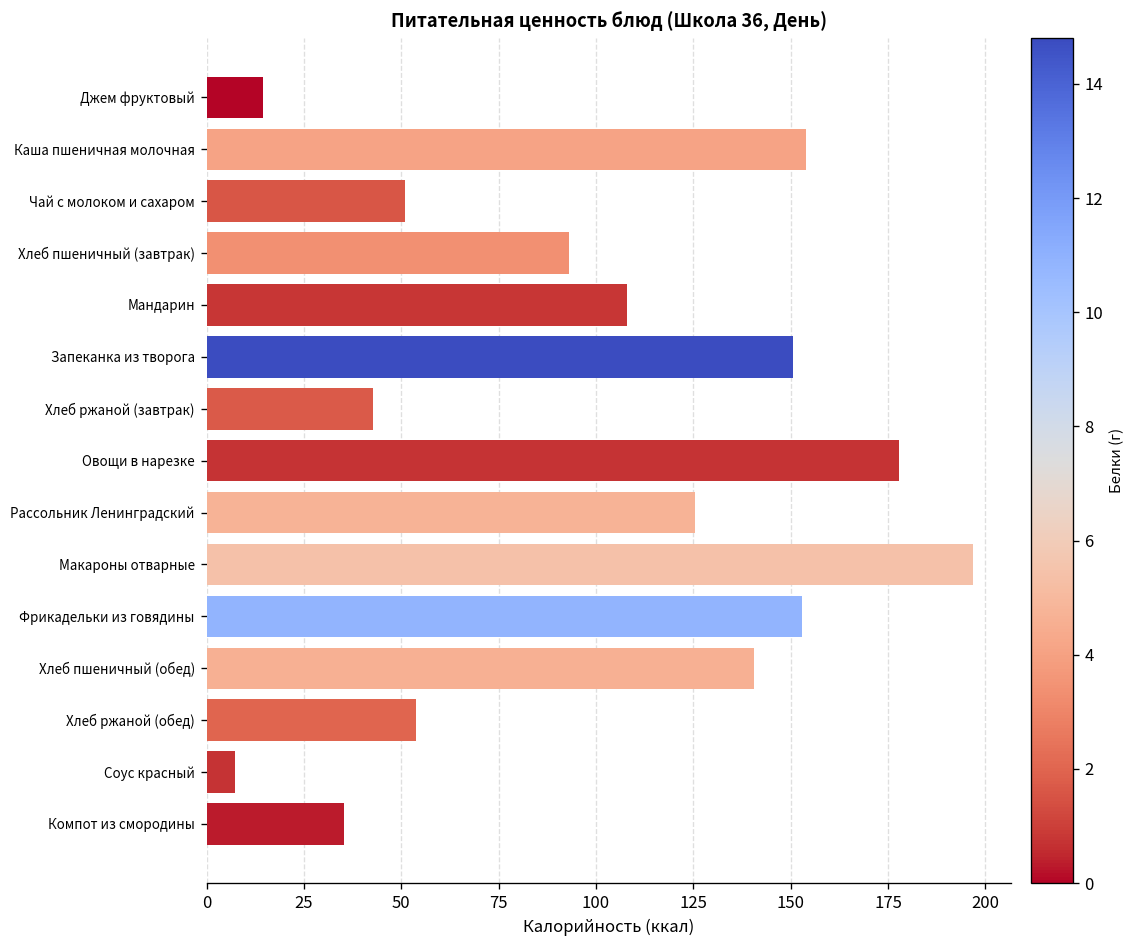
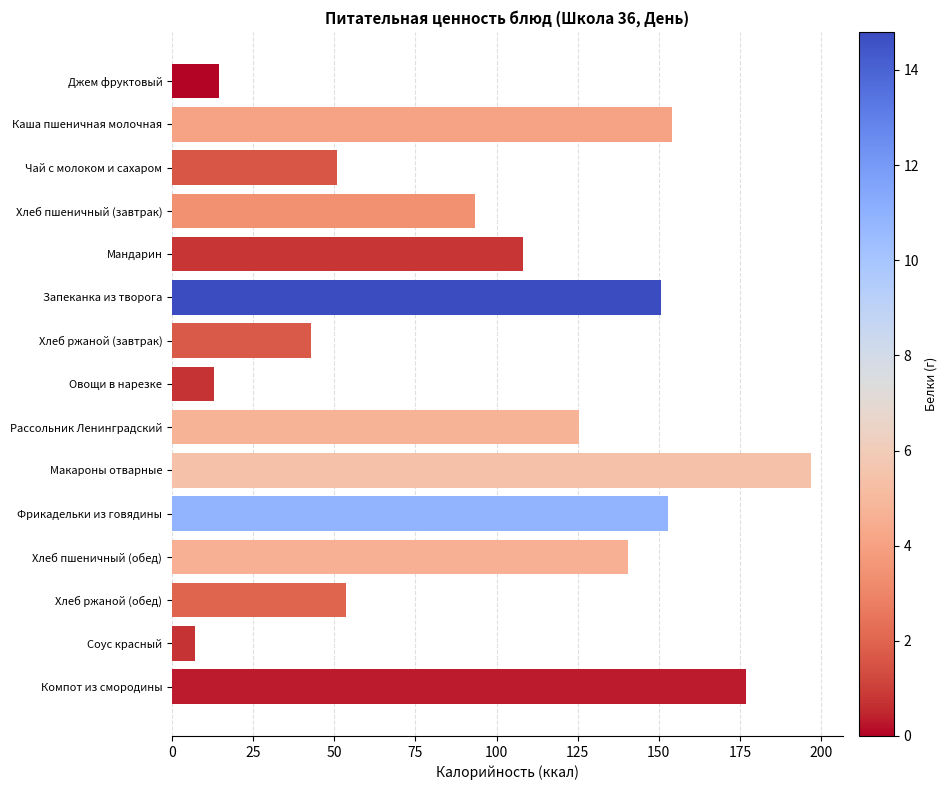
  {
    "Джем фруктовый": 15,
    "Каша пшеничная молочная": 154,
    "Чай с молоком и сахаром": 51,
    "Хлеб пшеничный (завтрак)": 93,
    "Мандарин": 108,
    "Запеканка из творога": 151,
    "Хлеб ржаной (завтрак)": 43,
-   "Овощи в нарезке": 178,
+   "Овощи в нарезке": 13,
    "Рассольник Ленинградский": 126,
    "Макароны отварные": 197,
    "Фрикадельки из говядины": 153,
    "Хлеб пшеничный (обед)": 141,
    "Хлеб ржаной (обед)": 54,
    "Соус красный": 7,
-   "Компот из смородины": 35
+   "Компот из смородины": 177
  }
